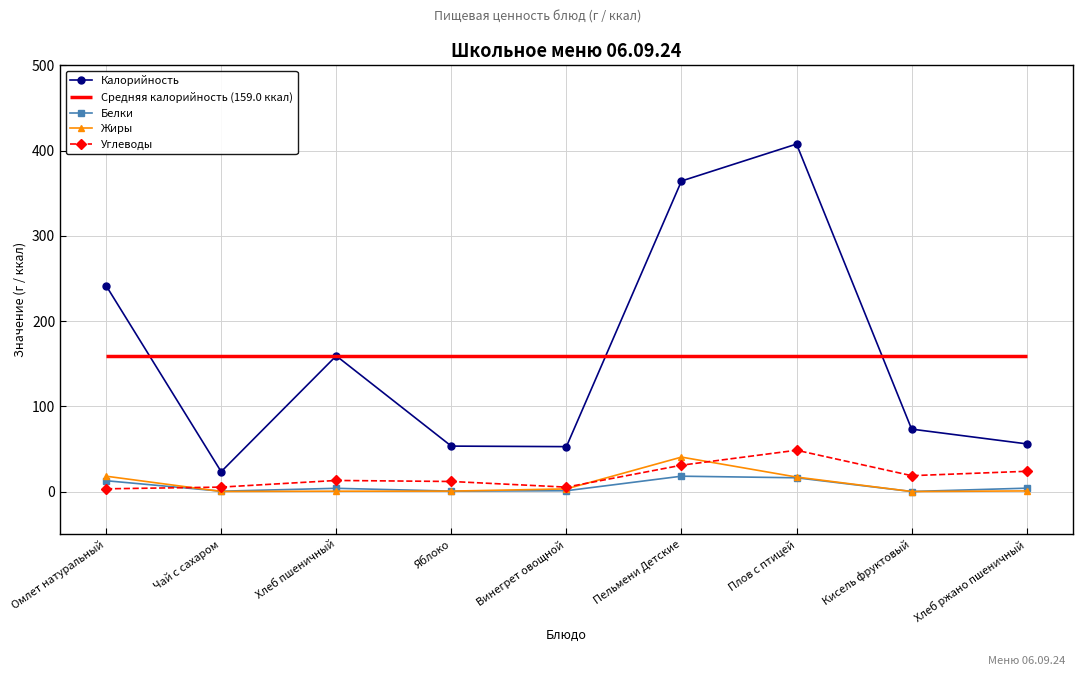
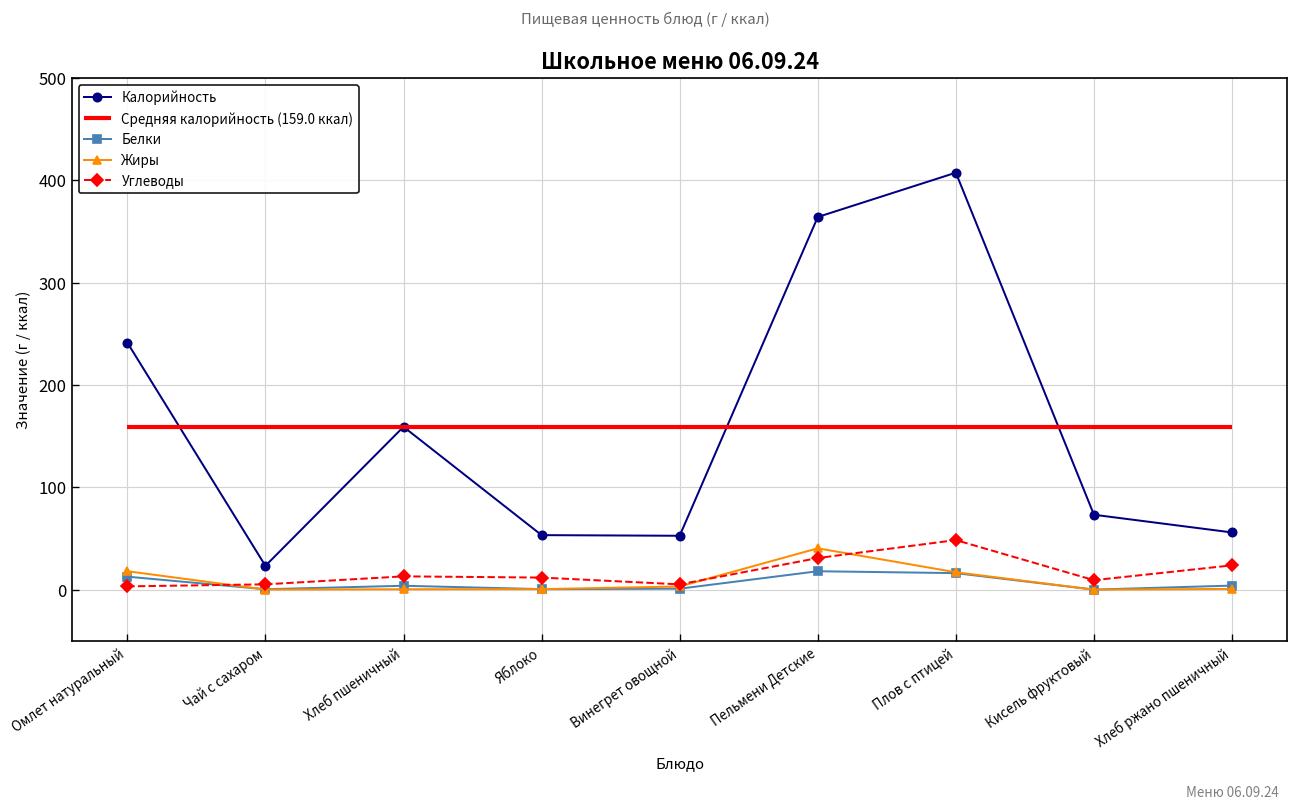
  {
    "Калорийность": {
      "Омлет натуральный": 240,
      "Чай с сахаром": 20,
      "Хлеб пшеничный": 160,
      "Яблоко": 50,
      "Винегрет овощной": 50,
      "Пельмени Детские": 360,
      "Плов с птицей": 410,
      "Кисель фруктовый": 70,
      "Хлеб ржано пшеничный": 60
    },
    "Белки": {
      "Омлет натуральный": 10,
      "Хлеб пшеничный": 0,
      "Пельмени Детские": 20,
      "Хлеб ржано пшеничный": 0
    },
    "Жиры": {
      "Омлет натуральный": 20,
      "Хлеб пшеничный": 0,
      "Пельмени Детские": 40,
      "Хлеб ржано пшеничный": 0
    },
    "Углеводы": {
      "Омлет натуральный": 0,
      "Чай с сахаром": 10,
      "Хлеб пшеничный": 10,
      "Яблоко": 10,
      "Пельмени Детские": 30,
      "Плов с птицей": 50,
-     "Кисель фруктовый": 20,
+     "Кисель фруктовый": 10,
      "Хлеб ржано пшеничный": 20
    }
  }
